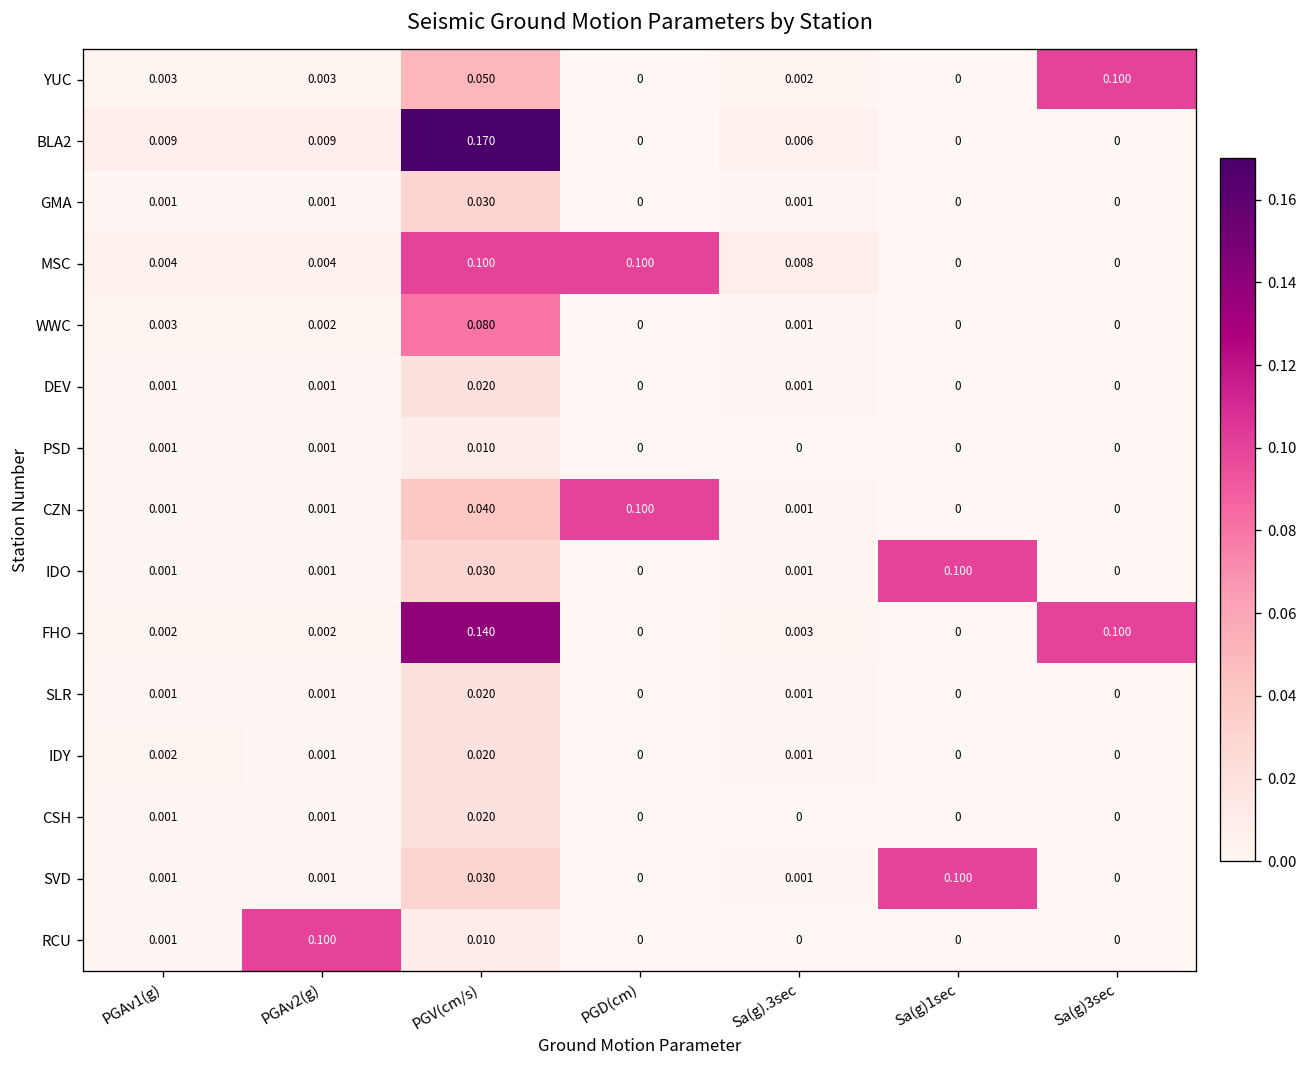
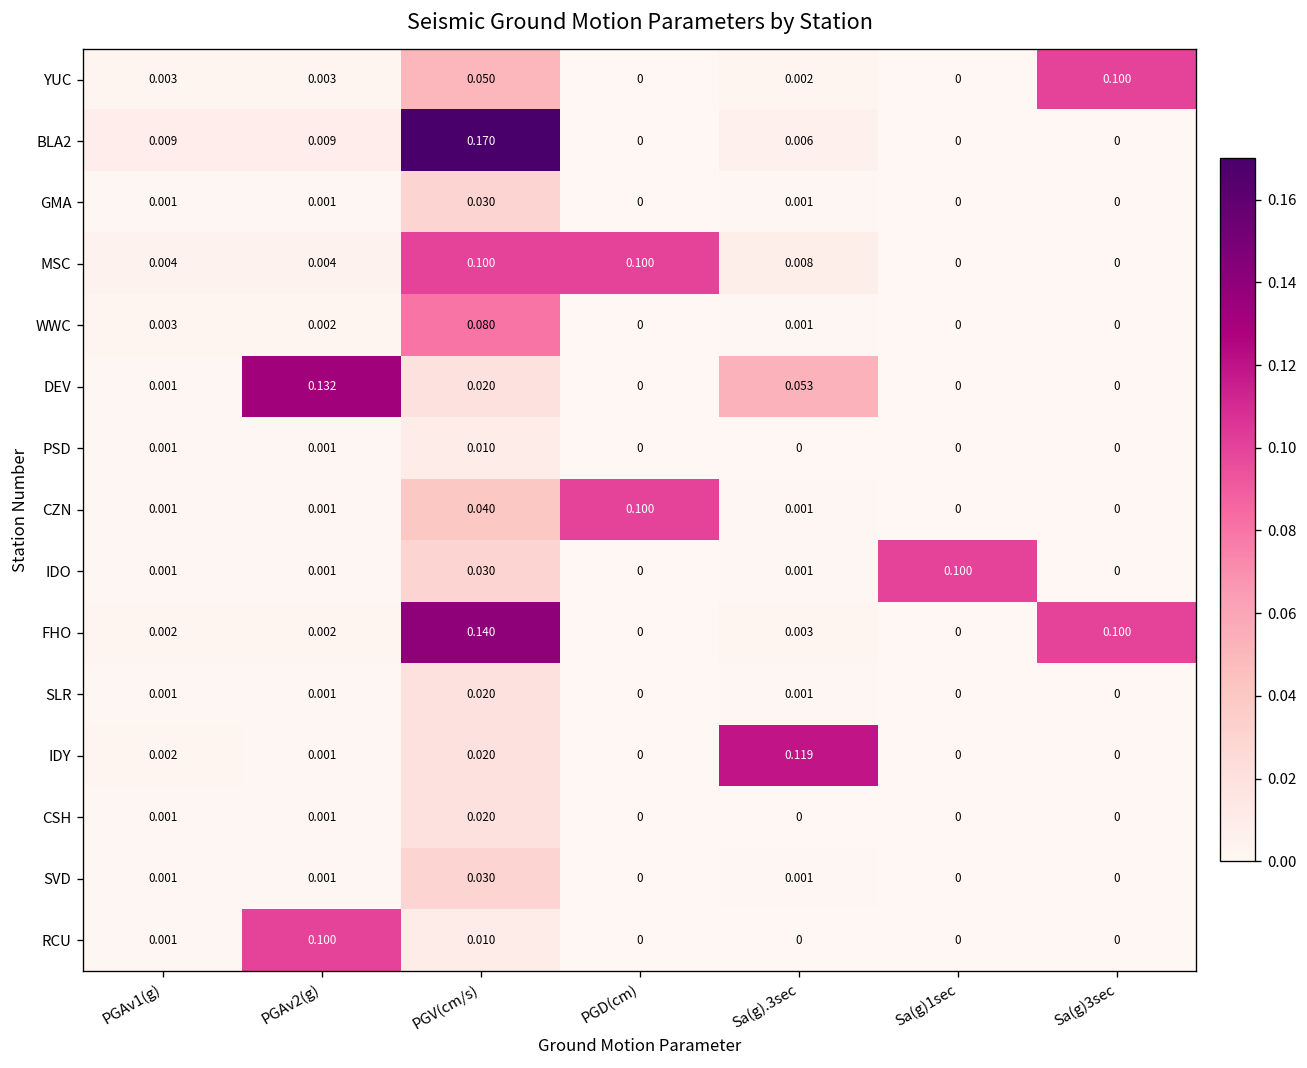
  {
    "YUC": {
      "PGAv1(g)": 0.003,
      "PGAv2(g)": 0.003,
      "PGV(cm/s)": 0.050,
      "PGD(cm)": 0,
      "Sa(g).3sec": 0.002,
      "Sa(g)1sec": 0,
      "Sa(g)3sec": 0.100
    },
    "BLA2": {
      "PGAv1(g)": 0.009,
      "PGAv2(g)": 0.009,
      "PGV(cm/s)": 0.170,
      "PGD(cm)": 0,
      "Sa(g).3sec": 0.006,
      "Sa(g)1sec": 0,
      "Sa(g)3sec": 0
    },
    "GMA": {
      "PGAv1(g)": 0.001,
      "PGAv2(g)": 0.001,
      "PGV(cm/s)": 0.030,
      "PGD(cm)": 0,
      "Sa(g).3sec": 0.001,
      "Sa(g)1sec": 0,
      "Sa(g)3sec": 0
    },
    "MSC": {
      "PGAv1(g)": 0.004,
      "PGAv2(g)": 0.004,
      "PGV(cm/s)": 0.100,
      "PGD(cm)": 0.100,
      "Sa(g).3sec": 0.008,
      "Sa(g)1sec": 0,
      "Sa(g)3sec": 0
    },
    "WWC": {
      "PGAv1(g)": 0.003,
      "PGAv2(g)": 0.002,
      "PGV(cm/s)": 0.080,
      "PGD(cm)": 0,
      "Sa(g).3sec": 0.001,
      "Sa(g)1sec": 0,
      "Sa(g)3sec": 0
    },
    "DEV": {
      "PGAv1(g)": 0.001,
-     "PGAv2(g)": 0.001,
+     "PGAv2(g)": 0.132,
      "PGV(cm/s)": 0.020,
      "PGD(cm)": 0,
-     "Sa(g).3sec": 0.001,
+     "Sa(g).3sec": 0.053,
      "Sa(g)1sec": 0,
      "Sa(g)3sec": 0
    },
    "PSD": {
      "PGAv1(g)": 0.001,
      "PGAv2(g)": 0.001,
      "PGV(cm/s)": 0.010,
      "PGD(cm)": 0,
      "Sa(g).3sec": 0,
      "Sa(g)1sec": 0,
      "Sa(g)3sec": 0
    },
    "CZN": {
      "PGAv1(g)": 0.001,
      "PGAv2(g)": 0.001,
      "PGV(cm/s)": 0.040,
      "PGD(cm)": 0.100,
      "Sa(g).3sec": 0.001,
      "Sa(g)1sec": 0,
      "Sa(g)3sec": 0
    },
    "IDO": {
      "PGAv1(g)": 0.001,
      "PGAv2(g)": 0.001,
      "PGV(cm/s)": 0.030,
      "PGD(cm)": 0,
      "Sa(g).3sec": 0.001,
      "Sa(g)1sec": 0.100,
      "Sa(g)3sec": 0
    },
    "FHO": {
      "PGAv1(g)": 0.002,
      "PGAv2(g)": 0.002,
      "PGV(cm/s)": 0.140,
      "PGD(cm)": 0,
      "Sa(g).3sec": 0.003,
      "Sa(g)1sec": 0,
      "Sa(g)3sec": 0.100
    },
    "SLR": {
      "PGAv1(g)": 0.001,
      "PGAv2(g)": 0.001,
      "PGV(cm/s)": 0.020,
      "PGD(cm)": 0,
      "Sa(g).3sec": 0.001,
      "Sa(g)1sec": 0,
      "Sa(g)3sec": 0
    },
    "IDY": {
      "PGAv1(g)": 0.002,
      "PGAv2(g)": 0.001,
      "PGV(cm/s)": 0.020,
      "PGD(cm)": 0,
-     "Sa(g).3sec": 0.001,
+     "Sa(g).3sec": 0.119,
      "Sa(g)1sec": 0,
      "Sa(g)3sec": 0
    },
    "CSH": {
      "PGAv1(g)": 0.001,
      "PGAv2(g)": 0.001,
      "PGV(cm/s)": 0.020,
      "PGD(cm)": 0,
      "Sa(g).3sec": 0,
      "Sa(g)1sec": 0,
      "Sa(g)3sec": 0
    },
    "SVD": {
      "PGAv1(g)": 0.001,
      "PGAv2(g)": 0.001,
      "PGV(cm/s)": 0.030,
      "PGD(cm)": 0,
      "Sa(g).3sec": 0.001,
-     "Sa(g)1sec": 0.100,
+     "Sa(g)1sec": 0,
      "Sa(g)3sec": 0
    },
    "RCU": {
      "PGAv1(g)": 0.001,
      "PGAv2(g)": 0.100,
      "PGV(cm/s)": 0.010,
      "PGD(cm)": 0,
      "Sa(g).3sec": 0,
      "Sa(g)1sec": 0,
      "Sa(g)3sec": 0
    }
  }
